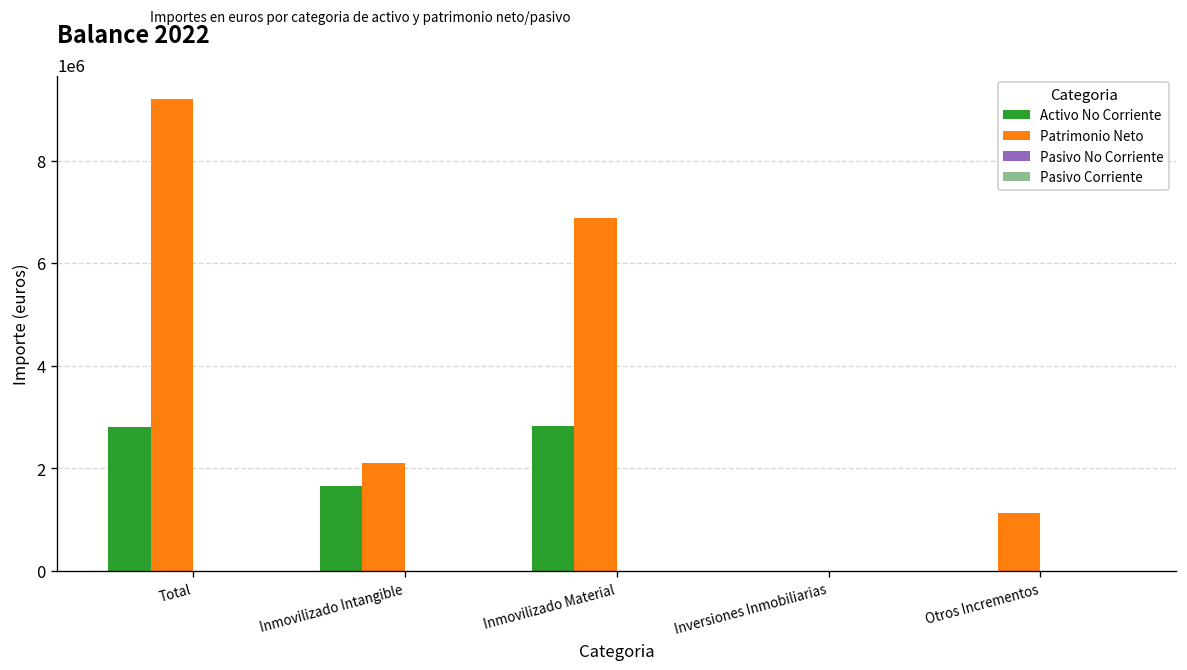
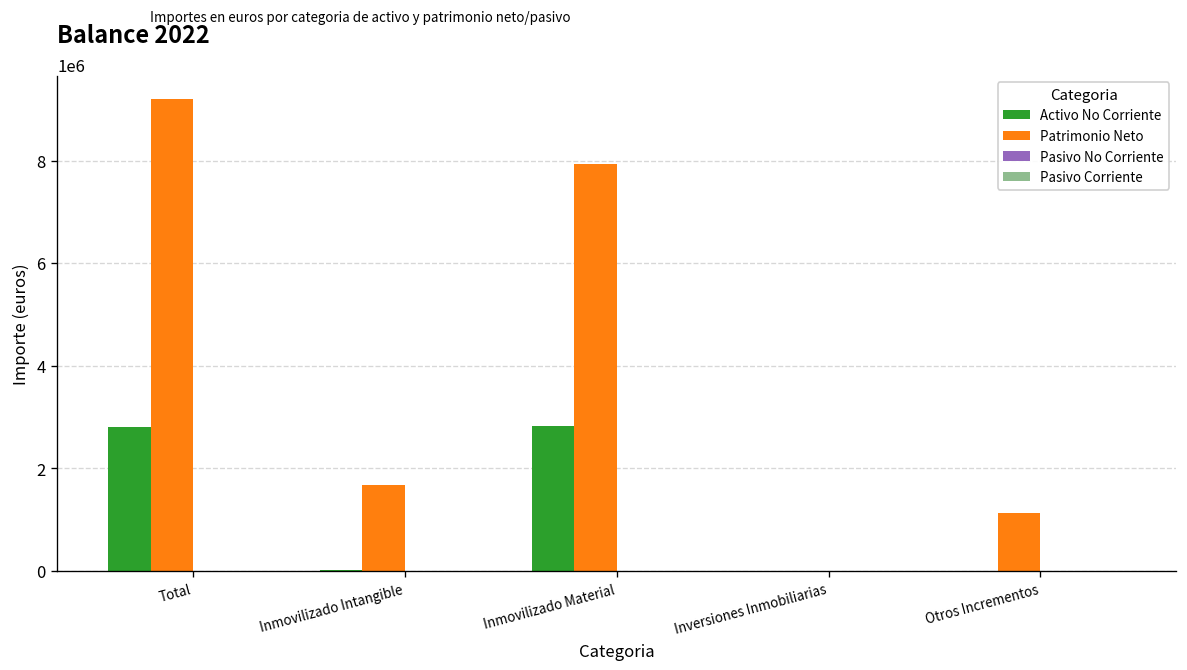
  {
    "Activo No Corriente": {
      "Total": 2800000,
-     "Inmovilizado Intangible": 1700000,
+     "Inmovilizado Intangible": 0,
      "Inmovilizado Material": 2800000,
      "Inversiones Inmobiliarias": 0,
      "Otros Incrementos": 0
    },
    "Patrimonio Neto": {
      "Total": 9200000,
-     "Inmovilizado Intangible": 2100000,
-     "Inmovilizado Material": 6900000,
+     "Inmovilizado Intangible": 1700000,
+     "Inmovilizado Material": 7900000,
      "Inversiones Inmobiliarias": 0,
      "Otros Incrementos": 1100000
    },
    "Pasivo No Corriente": {
      "Total": 0,
      "Inmovilizado Intangible": 0,
      "Inmovilizado Material": 0,
      "Inversiones Inmobiliarias": 0,
      "Otros Incrementos": 0
    },
    "Pasivo Corriente": {
      "Total": 0,
      "Inmovilizado Intangible": 0,
      "Inmovilizado Material": 0,
      "Inversiones Inmobiliarias": 0,
      "Otros Incrementos": 0
    }
  }
